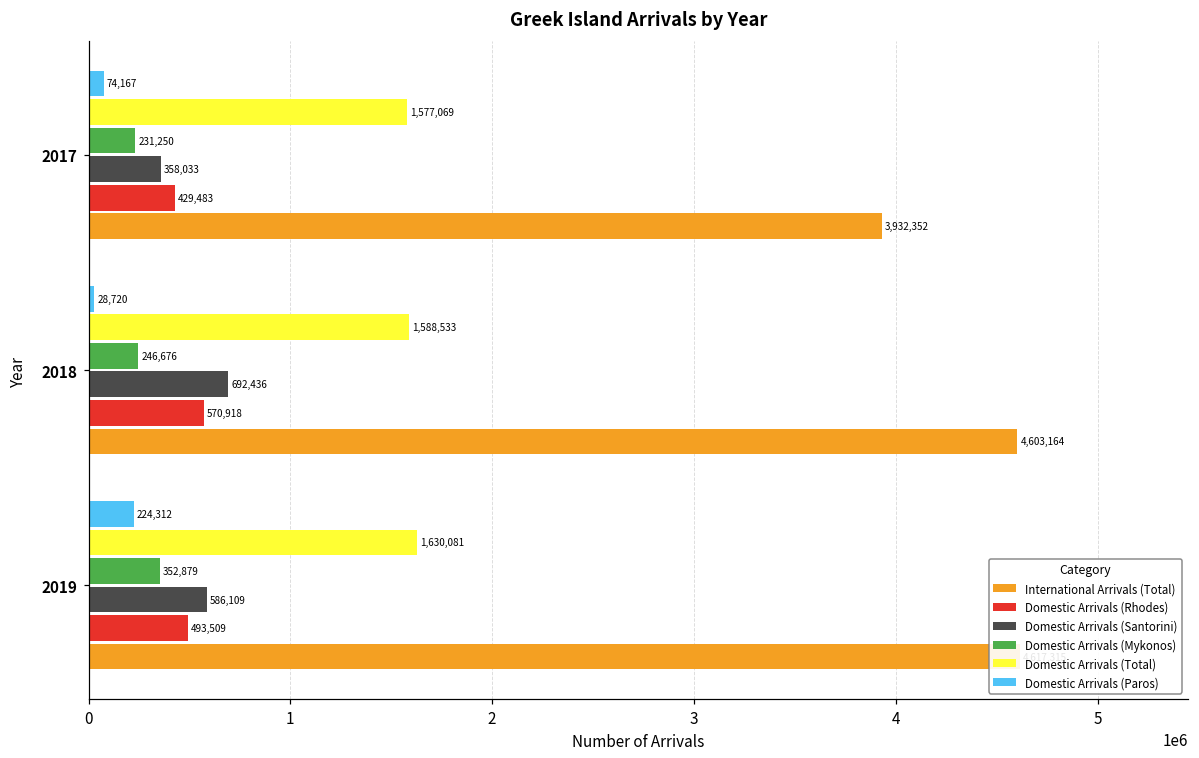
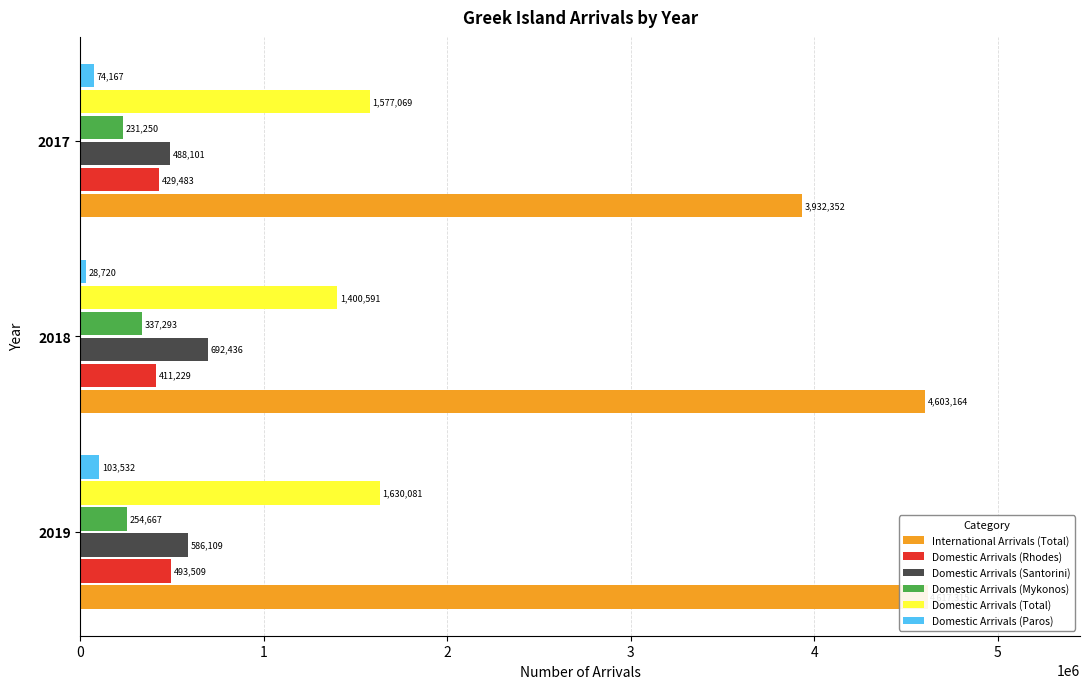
  {
    "International Arrivals (Total)": {
      "2017": "3,932,352",
      "2018": "4,603,164"
    },
    "Domestic Arrivals (Rhodes)": {
      "2017": "429,483",
-     "2018": "570,918",
+     "2018": "411,229",
      "2019": "493,509"
    },
    "Domestic Arrivals (Santorini)": {
-     "2017": "358,033",
+     "2017": "488,101",
      "2018": "692,436",
      "2019": "586,109"
    },
    "Domestic Arrivals (Mykonos)": {
      "2017": "231,250",
-     "2018": "246,676",
-     "2019": "352,879"
+     "2018": "337,293",
+     "2019": "254,667"
    },
    "Domestic Arrivals (Total)": {
      "2017": "1,577,069",
-     "2018": "1,588,533",
+     "2018": "1,400,591",
      "2019": "1,630,081"
    },
    "Domestic Arrivals (Paros)": {
      "2017": "74,167",
      "2018": "28,720",
-     "2019": "224,312"
+     "2019": "103,532"
    }
  }
